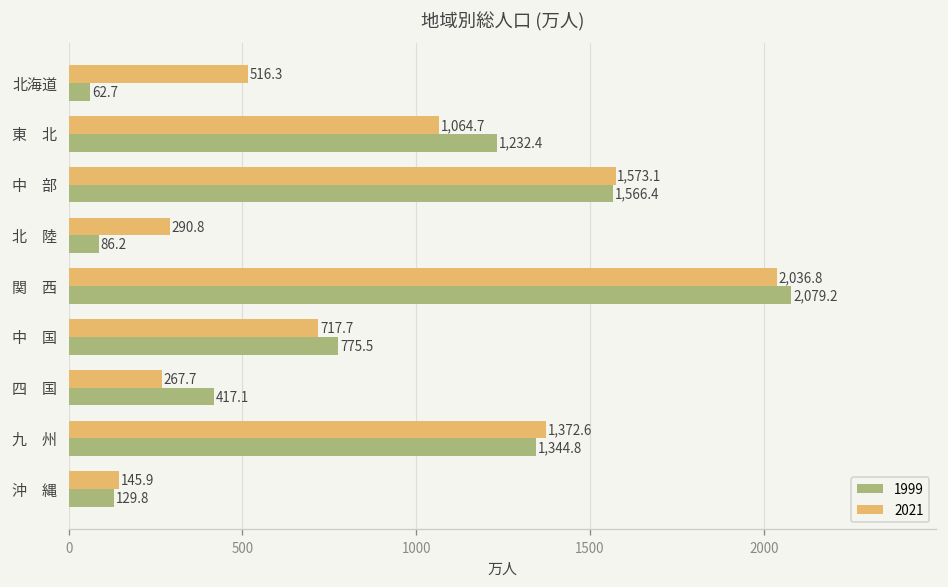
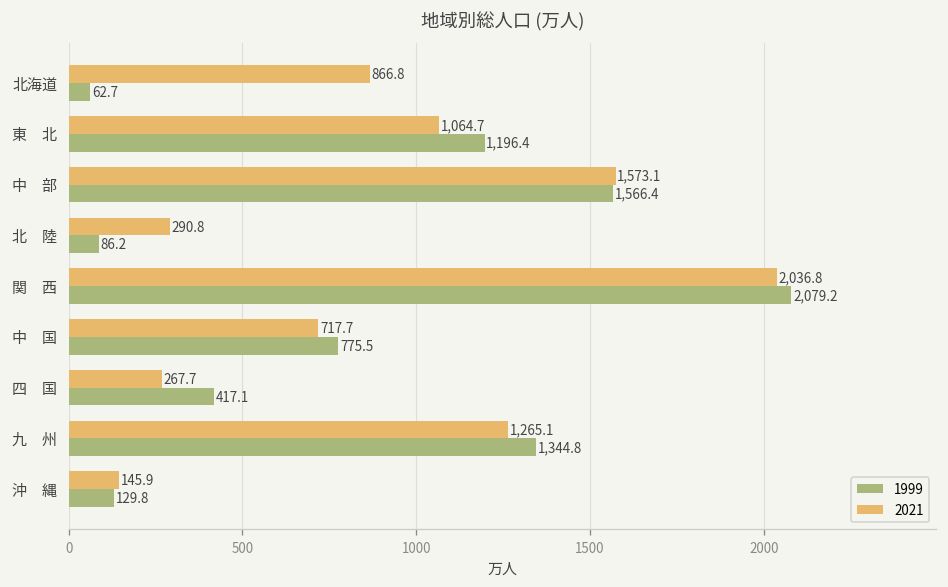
  {
    "1999": {
      "北海道": "62.7",
-     "東 北": "1,232.4",
+     "東 北": "1,196.4",
      "中 部": "1,566.4",
      "北 陸": "86.2",
      "関 西": "2,079.2",
      "中 国": "775.5",
      "四 国": "417.1",
      "九 州": "1,344.8",
      "沖 縄": "129.8"
    },
    "2021": {
-     "北海道": "516.3",
+     "北海道": "866.8",
      "東 北": "1,064.7",
      "中 部": "1,573.1",
      "北 陸": "290.8",
      "関 西": "2,036.8",
      "中 国": "717.7",
      "四 国": "267.7",
-     "九 州": "1,372.6",
+     "九 州": "1,265.1",
      "沖 縄": "145.9"
    }
  }
